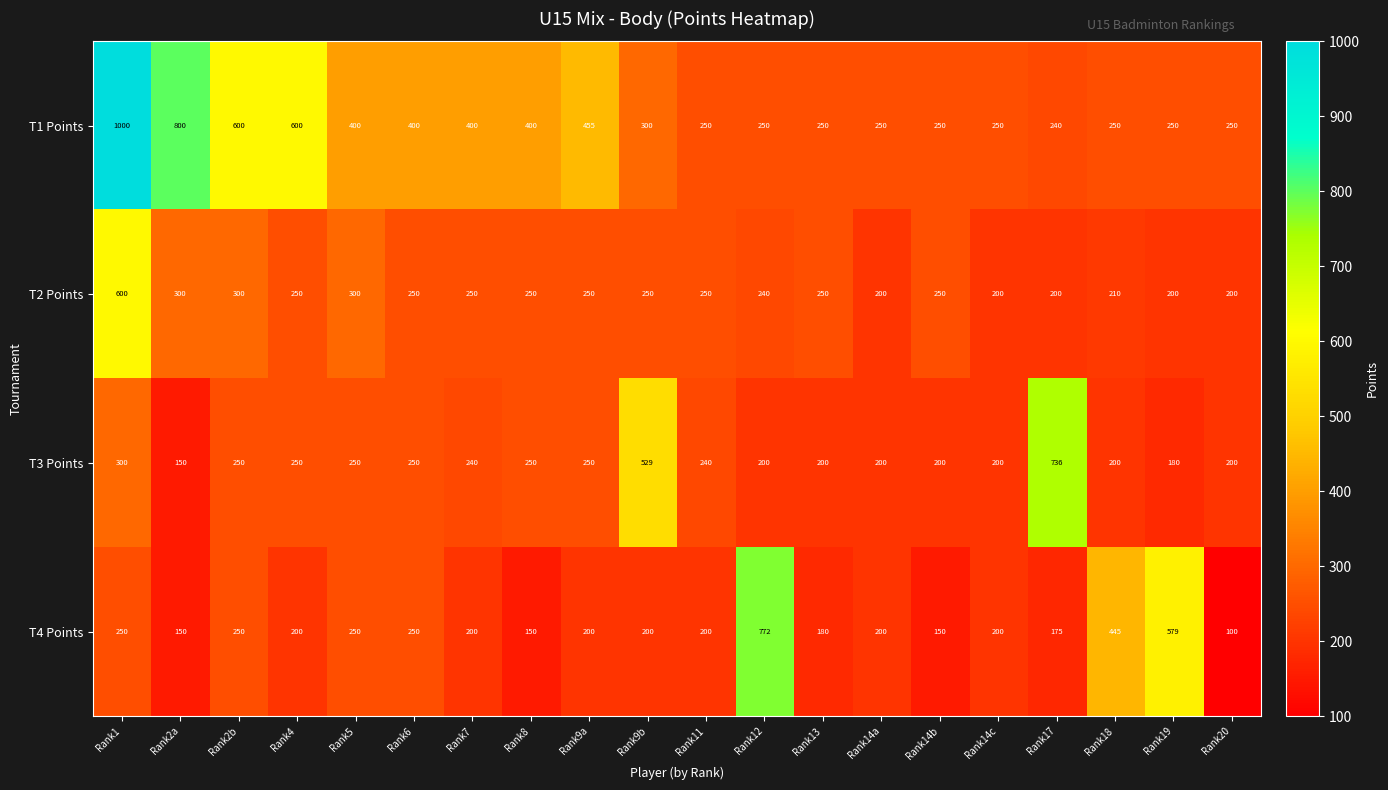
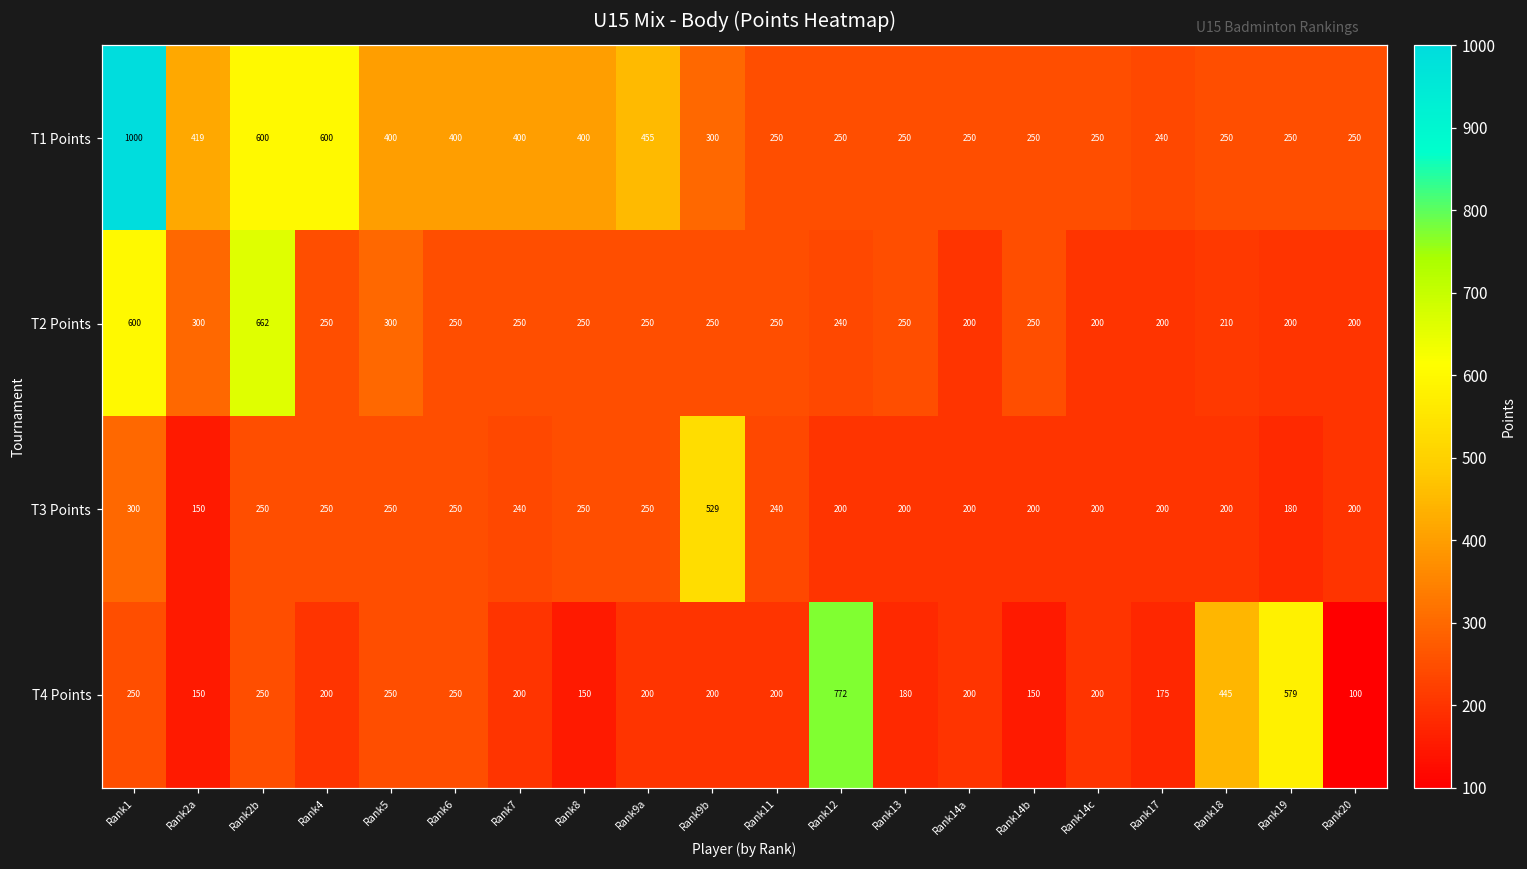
  {
    "T1 Points": {
      "Rank1": 1000,
-     "Rank2a": 800,
+     "Rank2a": 419,
      "Rank2b": 600,
      "Rank4": 600,
      "Rank5": 400,
      "Rank6": 400,
      "Rank7": 400,
      "Rank8": 400,
      "Rank9a": 455,
      "Rank9b": 300,
      "Rank11": 250,
      "Rank12": 250,
      "Rank13": 250,
      "Rank14a": 250,
      "Rank14b": 250,
      "Rank14c": 250,
      "Rank17": 240,
      "Rank18": 250,
      "Rank19": 250,
      "Rank20": 250
    },
    "T2 Points": {
      "Rank1": 600,
      "Rank2a": 300,
-     "Rank2b": 300,
+     "Rank2b": 662,
      "Rank4": 250,
      "Rank5": 300,
      "Rank6": 250,
      "Rank7": 250,
      "Rank8": 250,
      "Rank9a": 250,
      "Rank9b": 250,
      "Rank11": 250,
      "Rank12": 240,
      "Rank13": 250,
      "Rank14a": 200,
      "Rank14b": 250,
      "Rank14c": 200,
      "Rank17": 200,
      "Rank18": 210,
      "Rank19": 200,
      "Rank20": 200
    },
    "T3 Points": {
      "Rank1": 300,
      "Rank2a": 150,
      "Rank2b": 250,
      "Rank4": 250,
      "Rank5": 250,
      "Rank6": 250,
      "Rank7": 240,
      "Rank8": 250,
      "Rank9a": 250,
      "Rank9b": 529,
      "Rank11": 240,
      "Rank12": 200,
      "Rank13": 200,
      "Rank14a": 200,
      "Rank14b": 200,
      "Rank14c": 200,
-     "Rank17": 736,
+     "Rank17": 200,
      "Rank18": 200,
      "Rank19": 180,
      "Rank20": 200
    },
    "T4 Points": {
      "Rank1": 250,
      "Rank2a": 150,
      "Rank2b": 250,
      "Rank4": 200,
      "Rank5": 250,
      "Rank6": 250,
      "Rank7": 200,
      "Rank8": 150,
      "Rank9a": 200,
      "Rank9b": 200,
      "Rank11": 200,
      "Rank12": 772,
      "Rank13": 180,
      "Rank14a": 200,
      "Rank14b": 150,
      "Rank14c": 200,
      "Rank17": 175,
      "Rank18": 445,
      "Rank19": 579,
      "Rank20": 100
    }
  }
